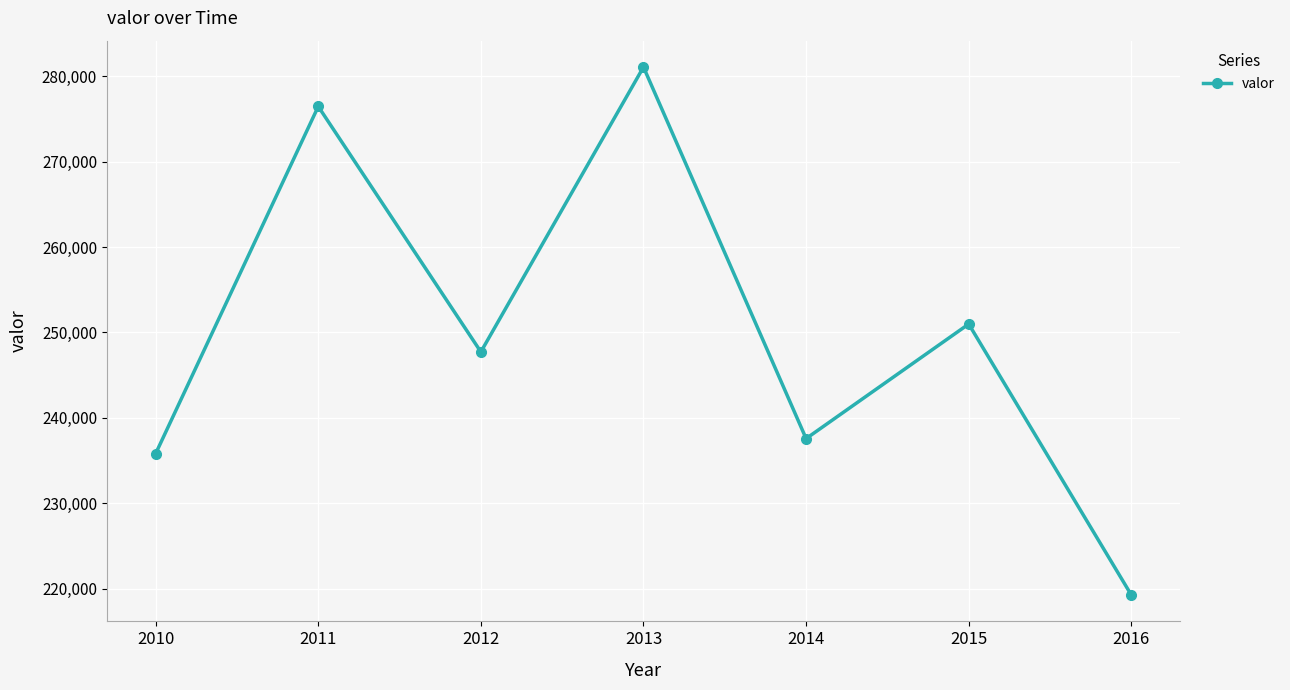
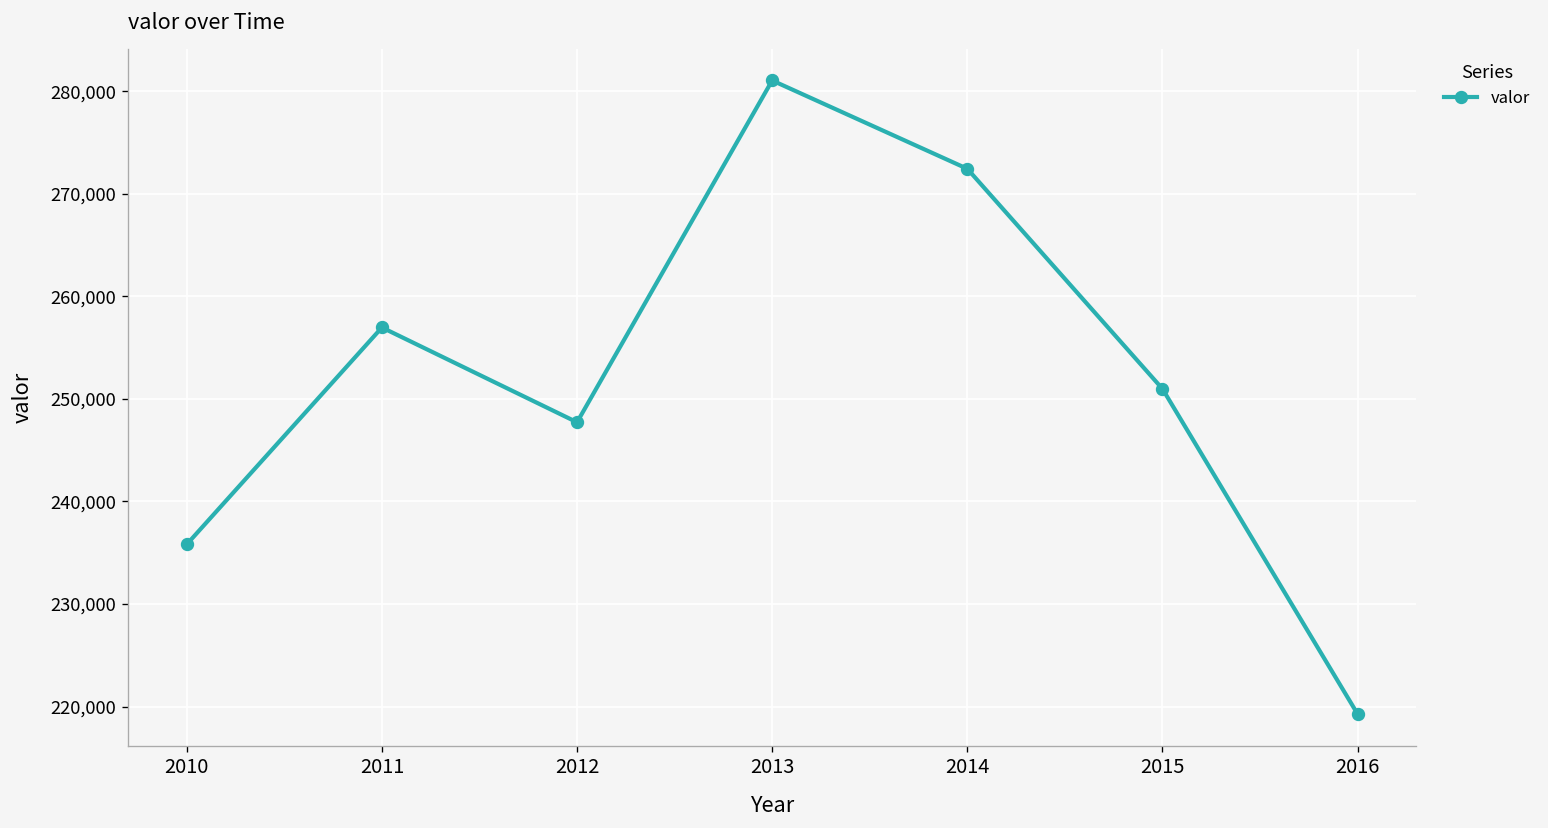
  {
    "2010": "236,000",
-   "2011": "276,000",
+   "2011": "257,000",
    "2012": "248,000",
    "2013": "281,000",
-   "2014": "238,000",
+   "2014": "272,000",
    "2015": "251,000",
    "2016": "219,000"
  }
